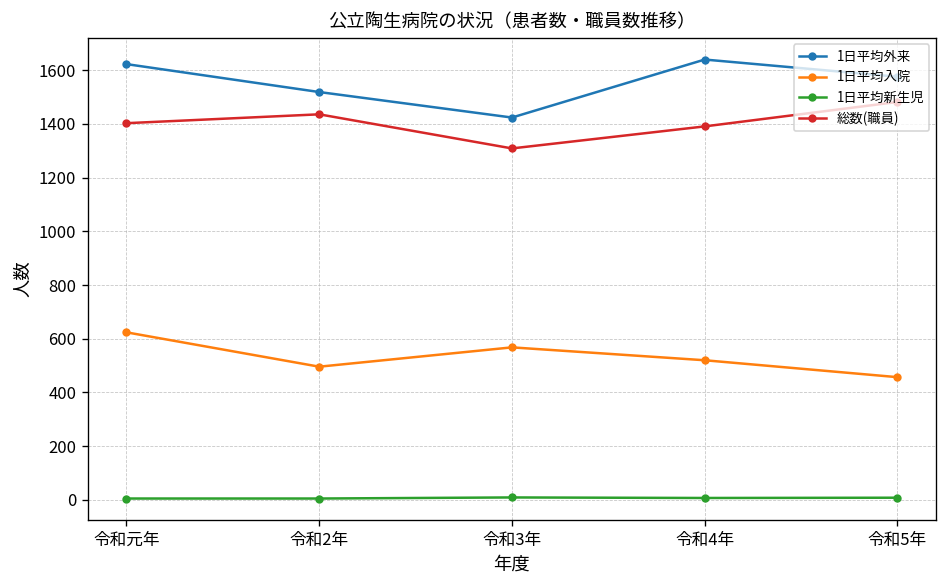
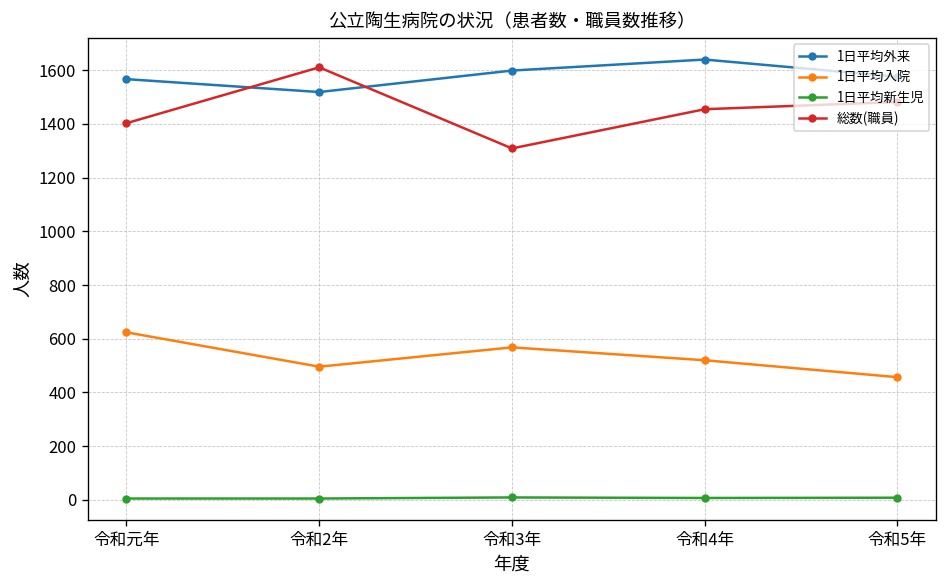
  {
    "1日平均外来": {
-     "令和元年": 1620,
+     "令和元年": 1570,
      "令和2年": 1520,
-     "令和3年": 1420,
+     "令和3年": 1600,
      "令和4年": 1640
    },
    "1日平均入院": {
      "令和元年": 620,
      "令和2年": 500,
      "令和3年": 570,
      "令和4年": 520,
      "令和5年": 460
    },
    "1日平均新生児": {
      "令和元年": 10,
      "令和2年": 10,
      "令和3年": 10,
      "令和4年": 10,
      "令和5年": 10
    },
    "総数(職員)": {
      "令和元年": 1400,
-     "令和2年": 1440,
+     "令和2年": 1610,
      "令和3年": 1310,
-     "令和4年": 1390
+     "令和4年": 1460
    }
  }
